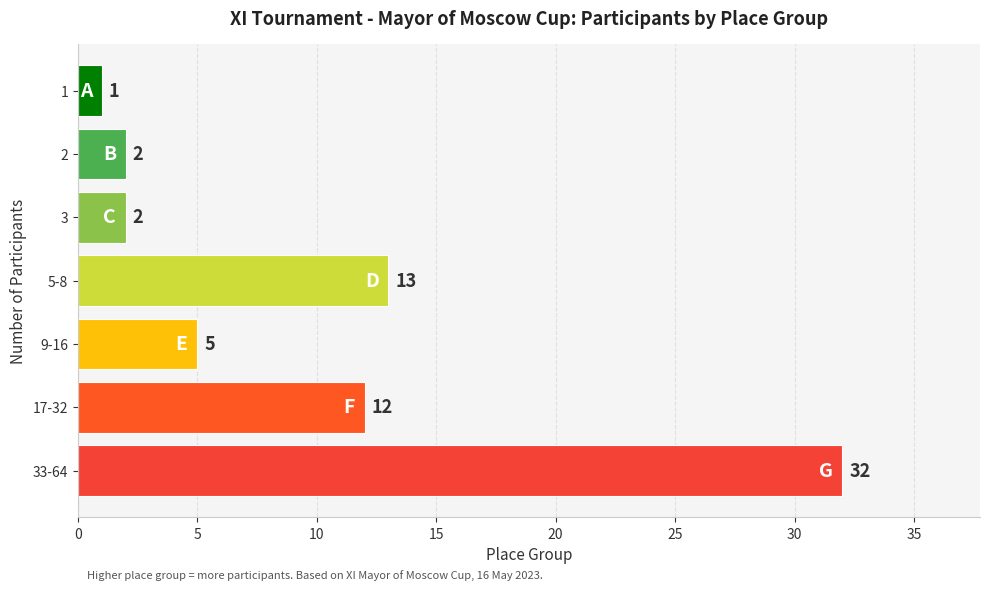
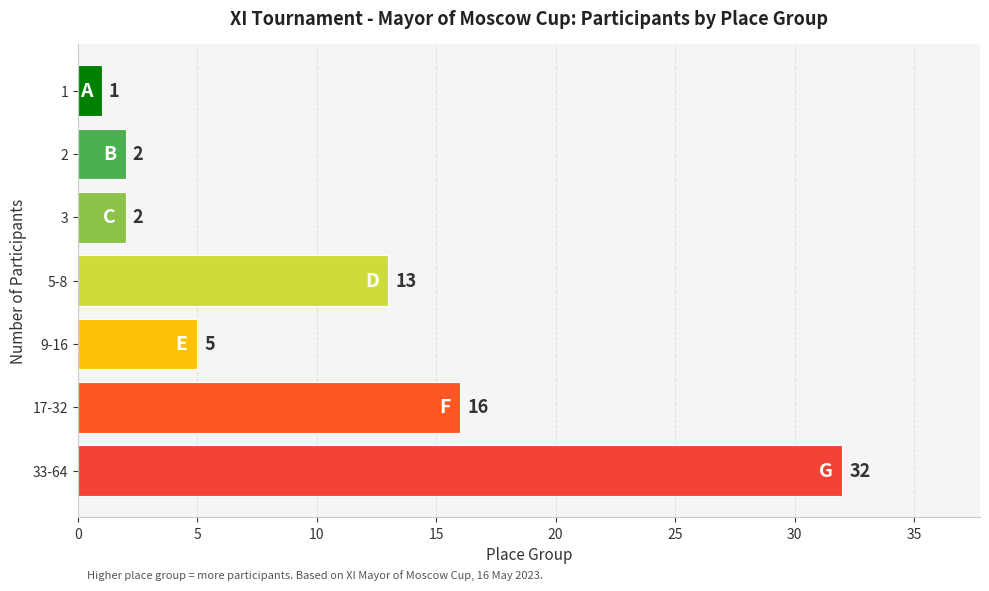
  {
    "1": 1,
    "2": 2,
    "3": 2,
    "5-8": 13,
    "9-16": 5,
-   "17-32": 12,
+   "17-32": 16,
    "33-64": 32
  }
